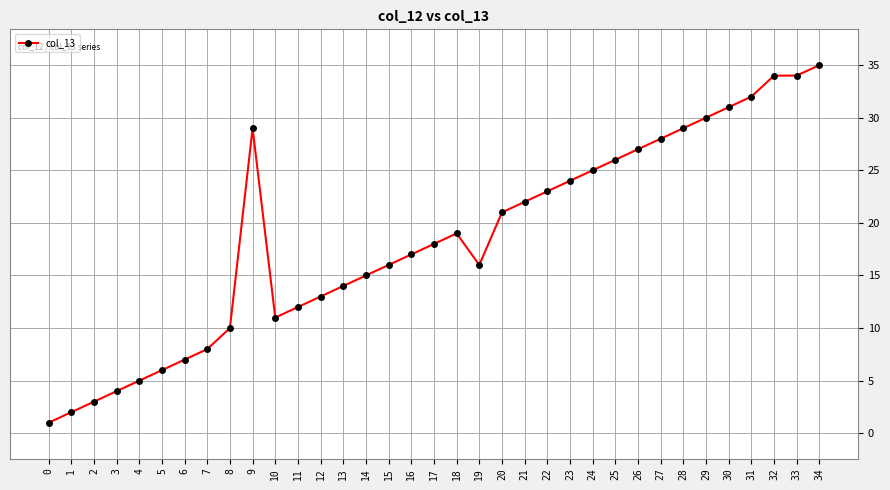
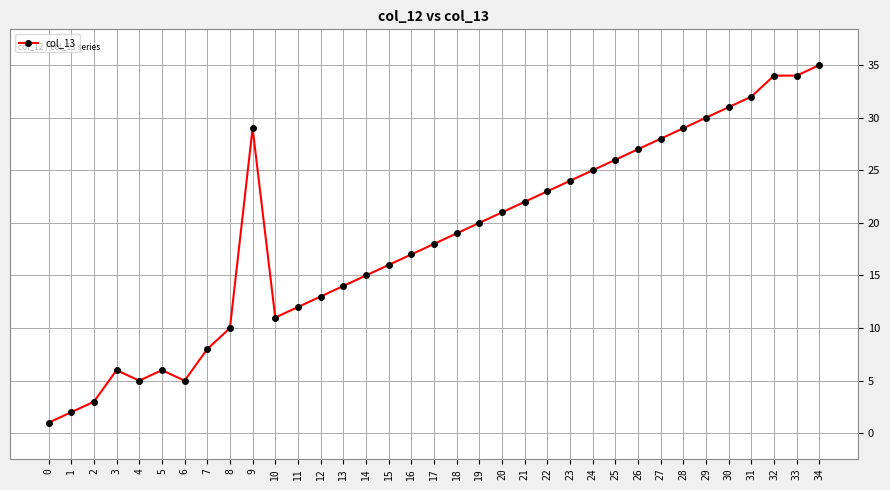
  {
    "0": 1,
    "1": 2,
    "2": 3,
-   "3": 4,
+   "3": 6,
    "4": 5,
    "5": 6,
-   "6": 7,
+   "6": 5,
    "7": 8,
    "8": 10,
    "9": 29,
    "10": 11,
    "11": 12,
    "12": 13,
    "13": 14,
    "14": 15,
    "15": 16,
    "16": 17,
    "17": 18,
    "18": 19,
-   "19": 16,
+   "19": 20,
    "20": 21,
    "21": 22,
    "22": 23,
    "23": 24,
    "24": 25,
    "25": 26,
    "26": 27,
    "27": 28,
    "28": 29,
    "29": 30,
    "30": 31,
    "31": 32,
    "32": 34,
    "33": 34,
    "34": 35
  }
